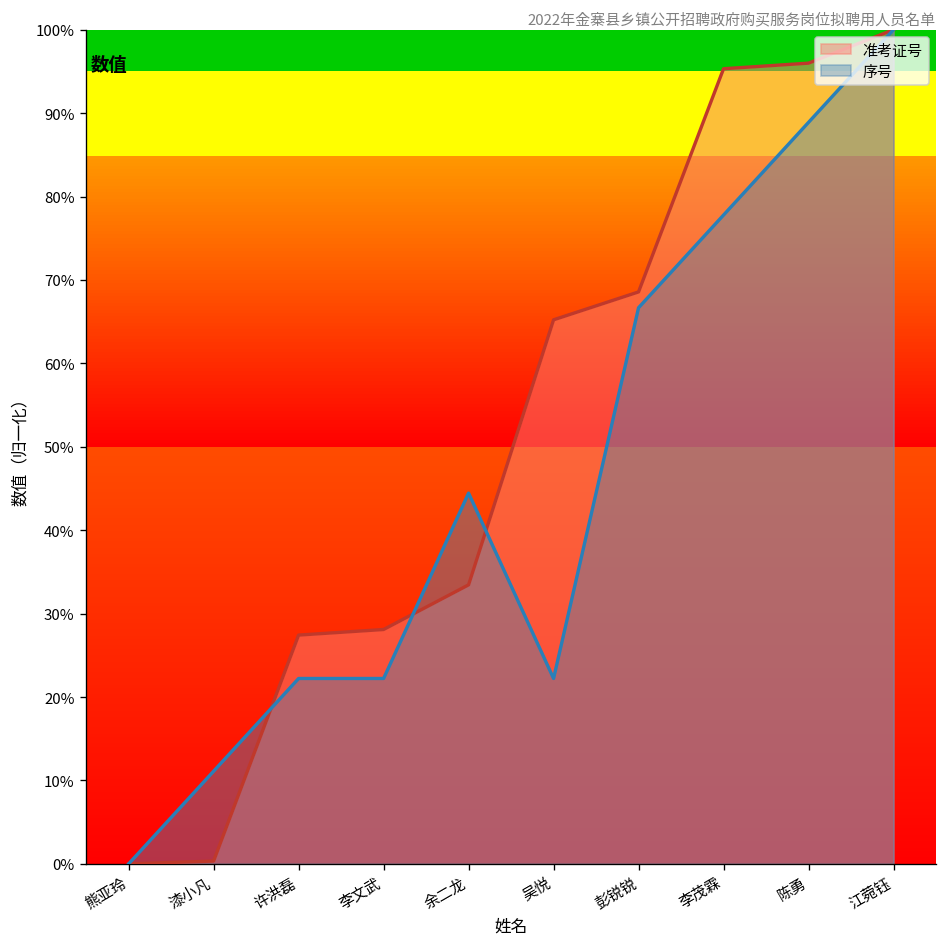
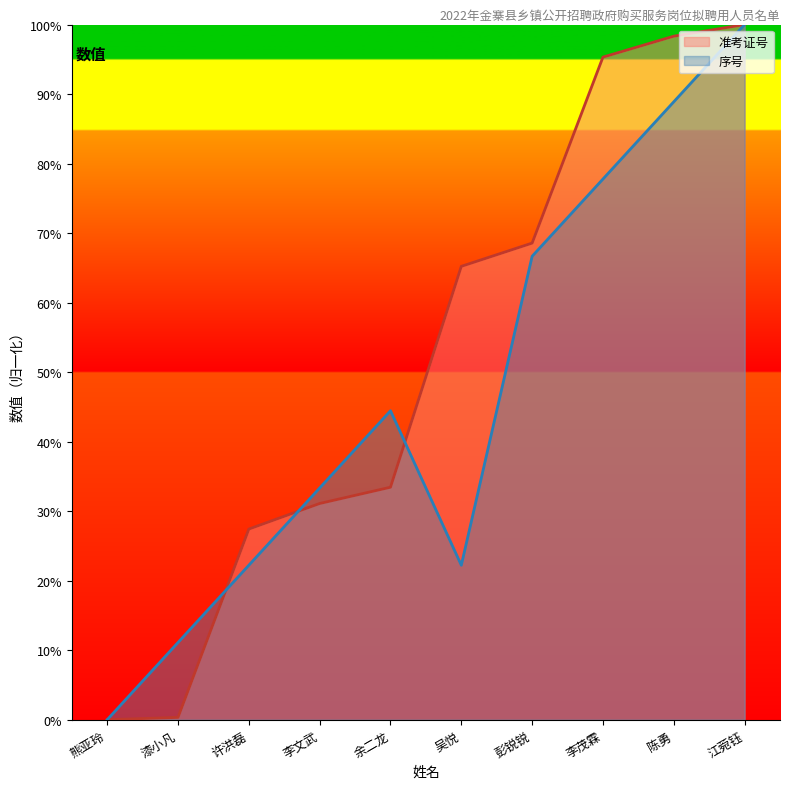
  {
    "准考证号": {
      "漆小凡": "0%",
      "许洪磊": "27%",
-     "李文武": "28%",
+     "李文武": "31%",
      "余二龙": "33%",
      "吴悦": "65%",
      "彭锐锐": "69%",
      "李茂霖": "95%",
-     "陈勇": "96%"
+     "陈勇": "98%"
    },
    "序号": {
      "漆小凡": "11%",
      "许洪磊": "22%",
-     "李文武": "22%",
+     "李文武": "33%",
      "余二龙": "44%",
      "吴悦": "22%",
      "彭锐锐": "67%",
      "李茂霖": "78%",
      "陈勇": "89%"
    }
  }
